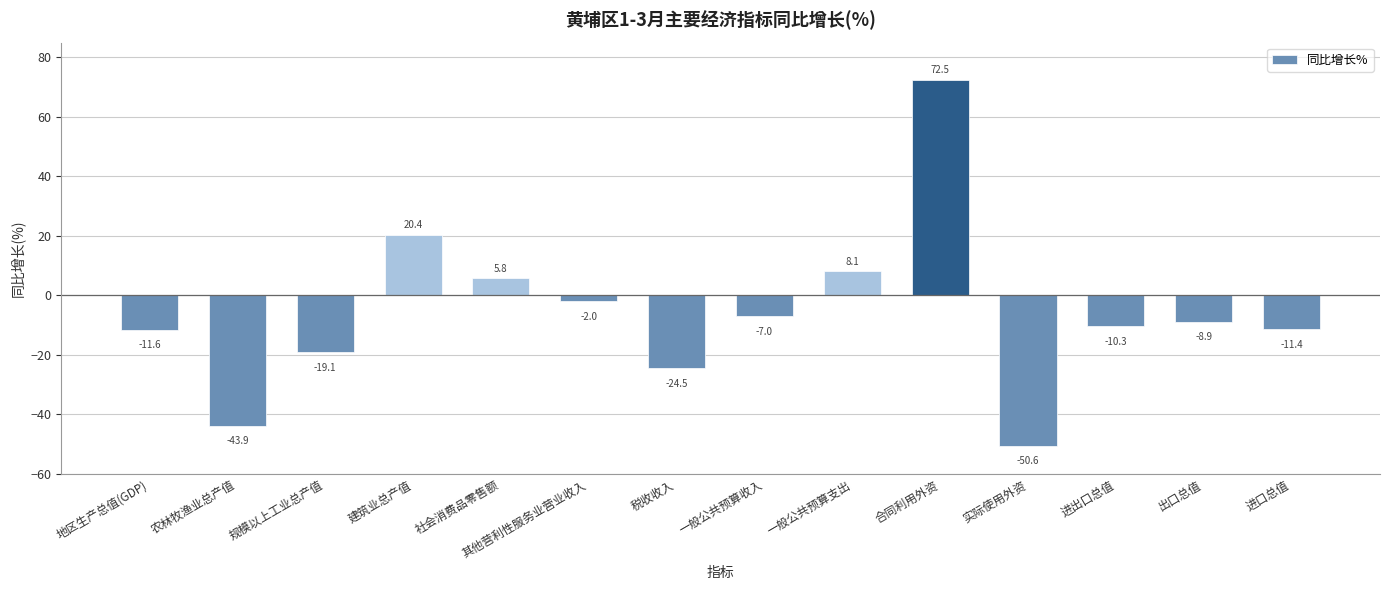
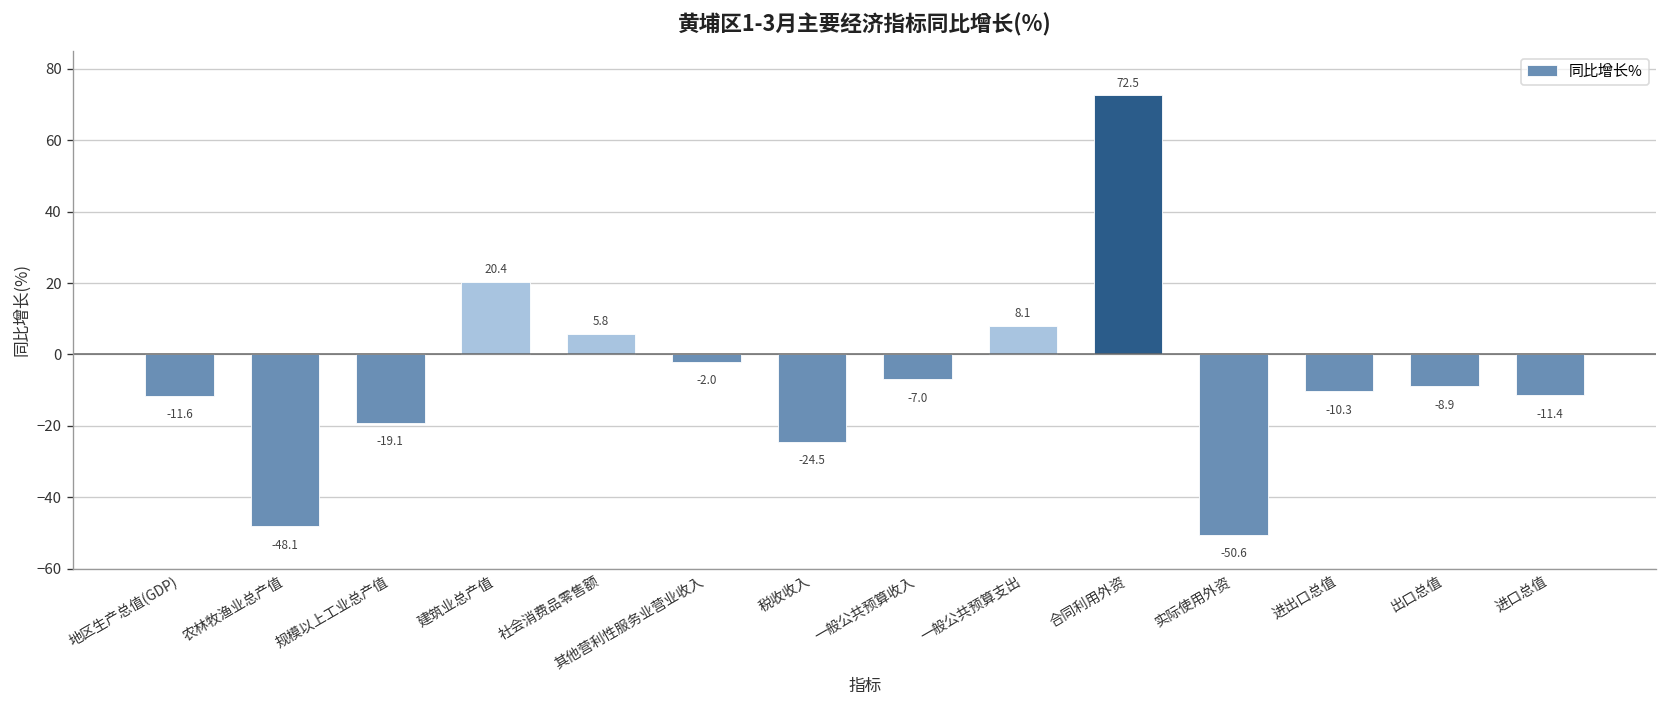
  {
    "地区生产总值(GDP)": -11.6,
-   "农林牧渔业总产值": -43.9,
+   "农林牧渔业总产值": -48.1,
    "规模以上工业总产值": -19.1,
    "建筑业总产值": 20.4,
    "社会消费品零售额": 5.8,
    "其他营利性服务业营业收入": -2.0,
    "税收收入": -24.5,
    "一般公共预算收入": -7.0,
    "一般公共预算支出": 8.1,
    "合同利用外资": 72.5,
    "实际使用外资": -50.6,
    "进出口总值": -10.3,
    "出口总值": -8.9,
    "进口总值": -11.4
  }
